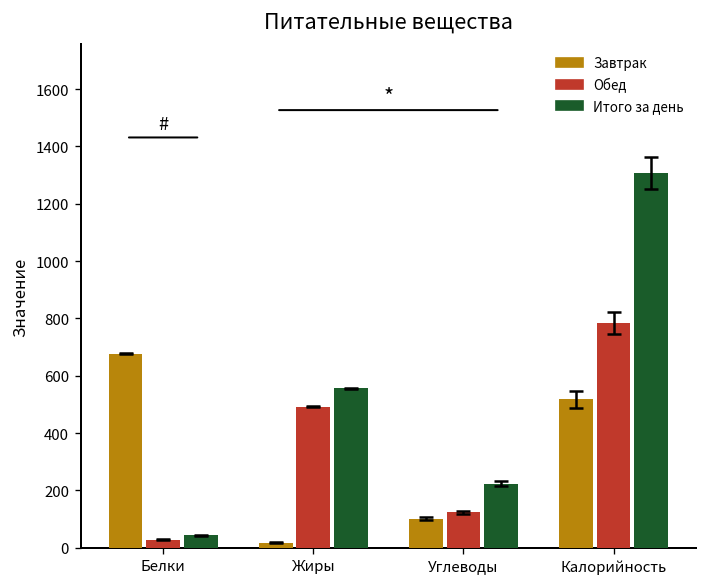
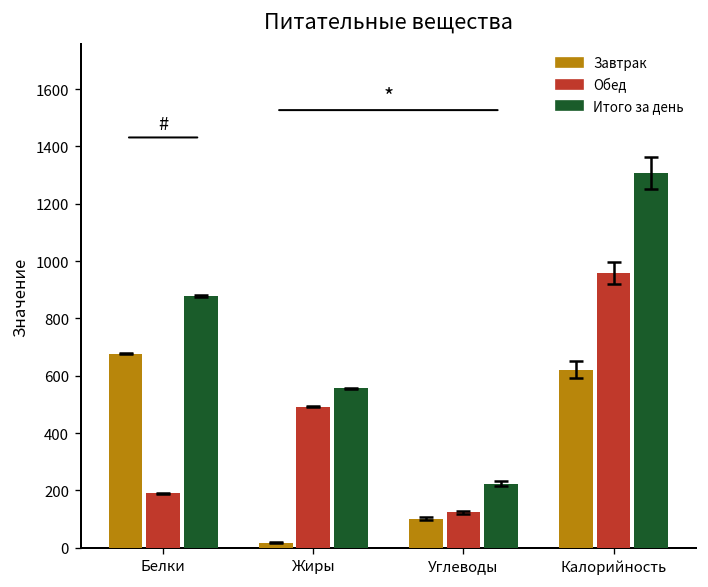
  {
    "Завтрак": {
      "Белки": 680,
      "Жиры": 20,
      "Углеводы": 100,
-     "Калорийность": 520
+     "Калорийность": 620
    },
    "Обед": {
-     "Белки": 30,
+     "Белки": 190,
      "Жиры": 490,
      "Углеводы": 120,
-     "Калорийность": 780
+     "Калорийность": 960
    },
    "Итого за день": {
-     "Белки": 40,
+     "Белки": 880,
      "Жиры": 560,
      "Углеводы": 220,
      "Калорийность": 1310
    }
  }
